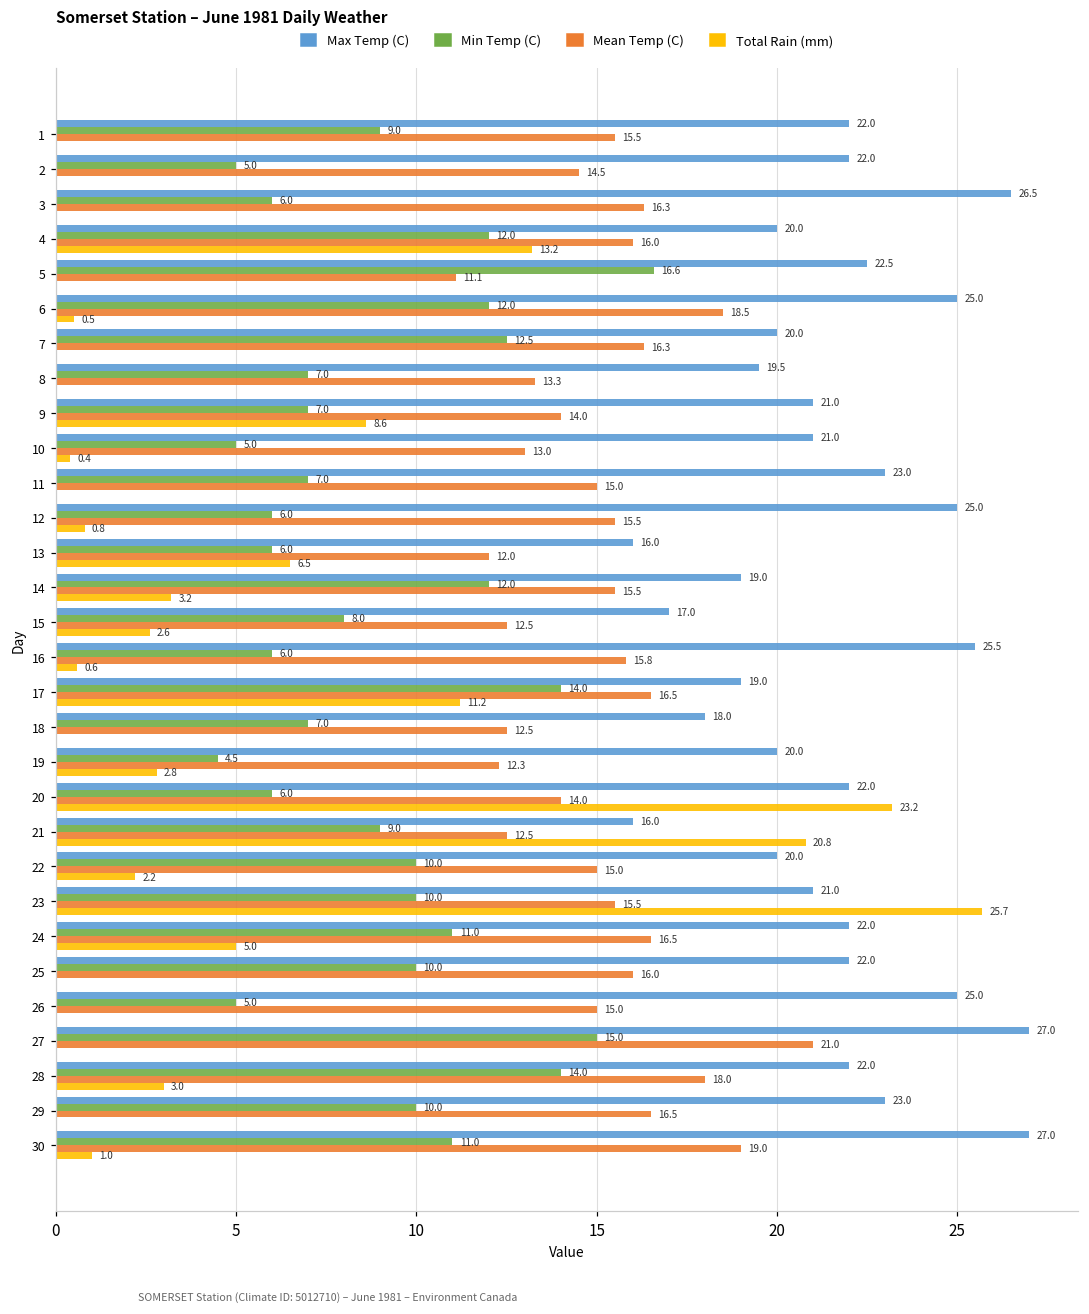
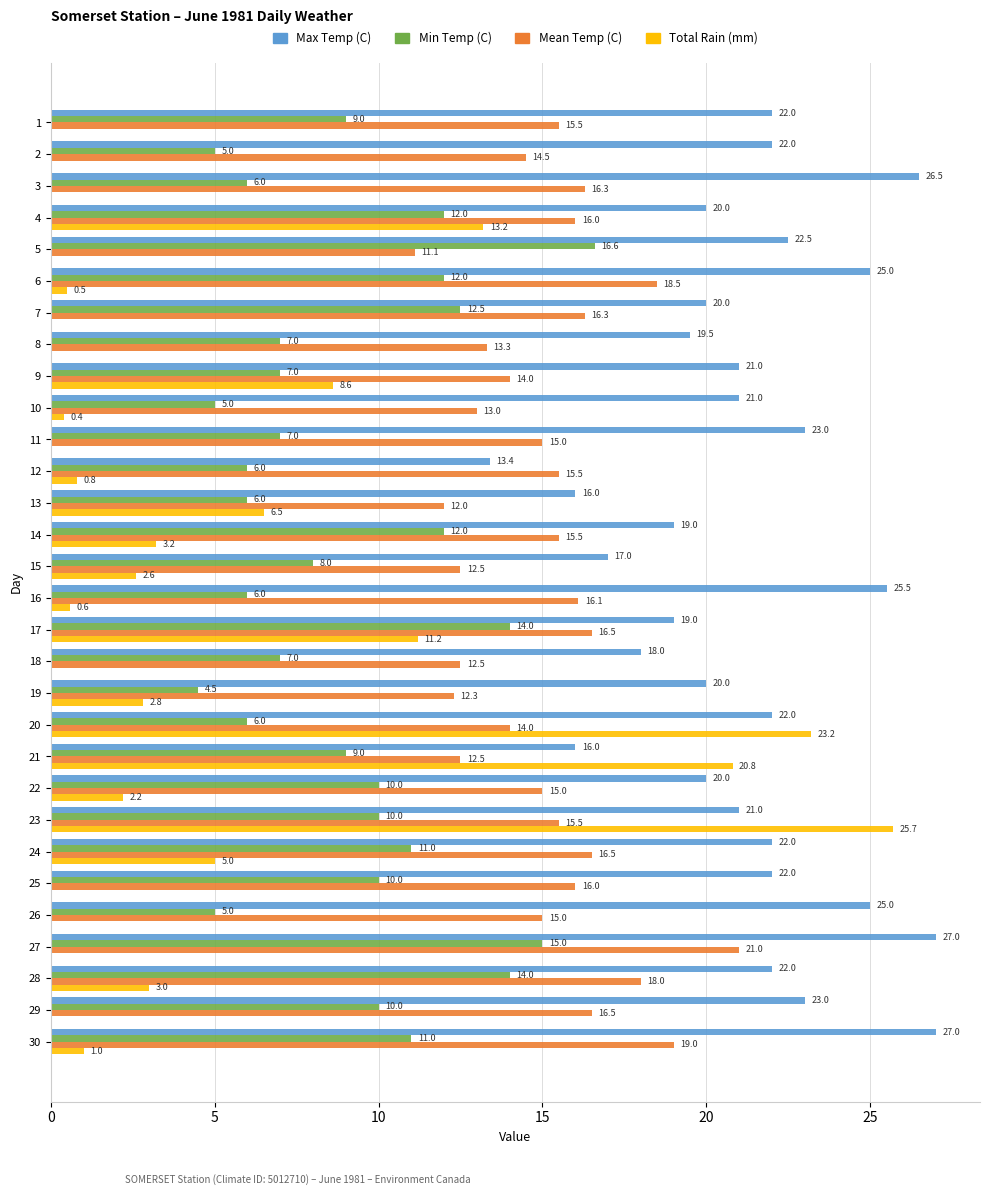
  {
    "Max Temp (C)": {
      "1": 22.0,
      "2": 22.0,
      "3": 26.5,
      "4": 20.0,
      "5": 22.5,
      "6": 25.0,
      "7": 20.0,
      "8": 19.5,
      "9": 21.0,
      "10": 21.0,
      "11": 23.0,
-     "12": 25.0,
+     "12": 13.4,
      "13": 16.0,
      "14": 19.0,
      "15": 17.0,
      "16": 25.5,
      "17": 19.0,
      "18": 18.0,
      "19": 20.0,
      "20": 22.0,
      "21": 16.0,
      "22": 20.0,
      "23": 21.0,
      "24": 22.0,
      "25": 22.0,
      "26": 25.0,
      "27": 27.0,
      "28": 22.0,
      "29": 23.0,
      "30": 27.0
    },
    "Min Temp (C)": {
      "1": 9.0,
      "2": 5.0,
      "3": 6.0,
      "4": 12.0,
      "5": 16.6,
      "6": 12.0,
      "7": 12.5,
      "8": 7.0,
      "9": 7.0,
      "10": 5.0,
      "11": 7.0,
      "12": 6.0,
      "13": 6.0,
      "14": 12.0,
      "15": 8.0,
      "16": 6.0,
      "17": 14.0,
      "18": 7.0,
      "19": 4.5,
      "20": 6.0,
      "21": 9.0,
      "22": 10.0,
      "23": 10.0,
      "24": 11.0,
      "25": 10.0,
      "26": 5.0,
      "27": 15.0,
      "28": 14.0,
      "29": 10.0,
      "30": 11.0
    },
    "Mean Temp (C)": {
      "1": 15.5,
      "2": 14.5,
      "3": 16.3,
      "4": 16.0,
      "5": 11.1,
      "6": 18.5,
      "7": 16.3,
      "8": 13.3,
      "9": 14.0,
      "10": 13.0,
      "11": 15.0,
      "12": 15.5,
      "13": 12.0,
      "14": 15.5,
      "15": 12.5,
-     "16": 15.8,
+     "16": 16.1,
      "17": 16.5,
      "18": 12.5,
      "19": 12.3,
      "20": 14.0,
      "21": 12.5,
      "22": 15.0,
      "23": 15.5,
      "24": 16.5,
      "25": 16.0,
      "26": 15.0,
      "27": 21.0,
      "28": 18.0,
      "29": 16.5,
      "30": 19.0
    },
    "Total Rain (mm)": {
      "4": 13.2,
      "6": 0.5,
      "9": 8.6,
      "10": 0.4,
      "12": 0.8,
      "13": 6.5,
      "14": 3.2,
      "15": 2.6,
      "16": 0.6,
      "17": 11.2,
      "19": 2.8,
      "20": 23.2,
      "21": 20.8,
      "22": 2.2,
      "23": 25.7,
      "24": 5.0,
      "28": 3.0,
      "30": 1.0
    }
  }
